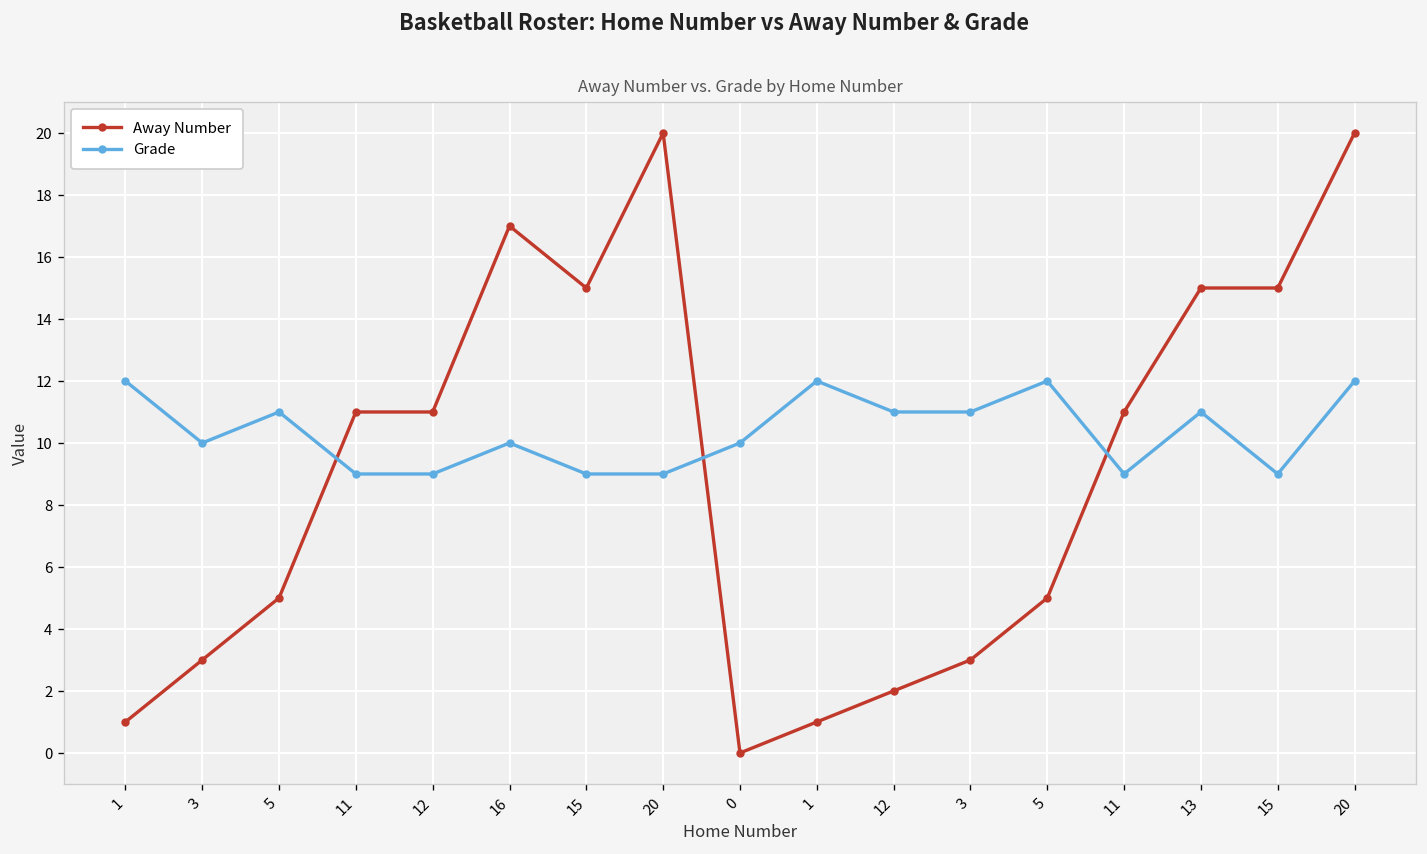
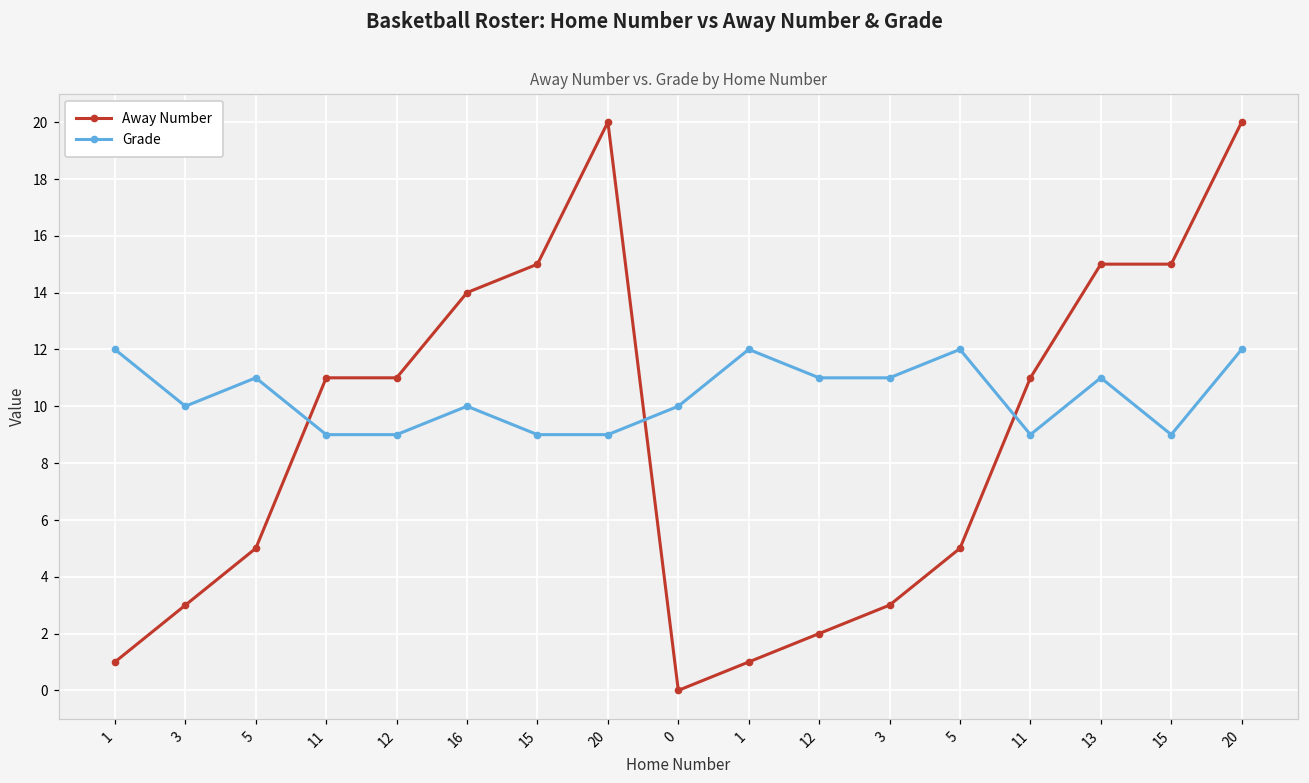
  {
    "Away Number": {
-     "16": 17,
+     "16": 14,
      "0": 0,
      "13": 15
    },
    "Grade": {
      "16": 10,
      "0": 10,
      "13": 11
    }
  }
